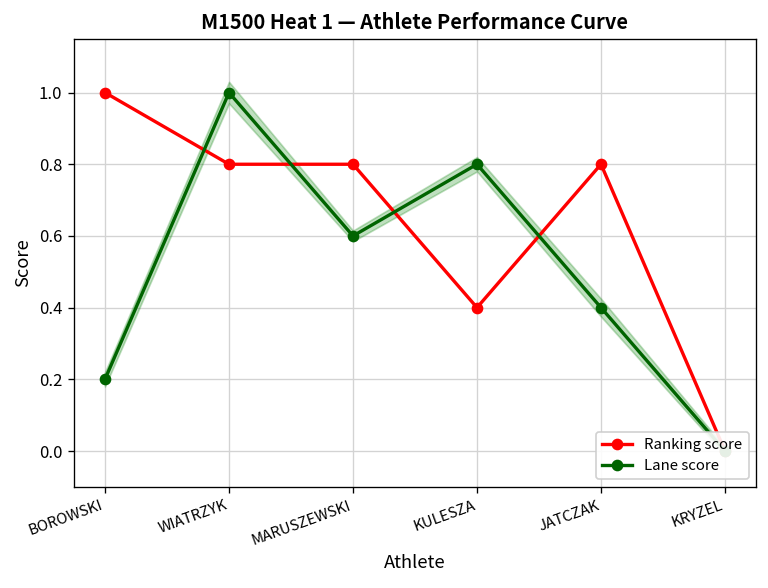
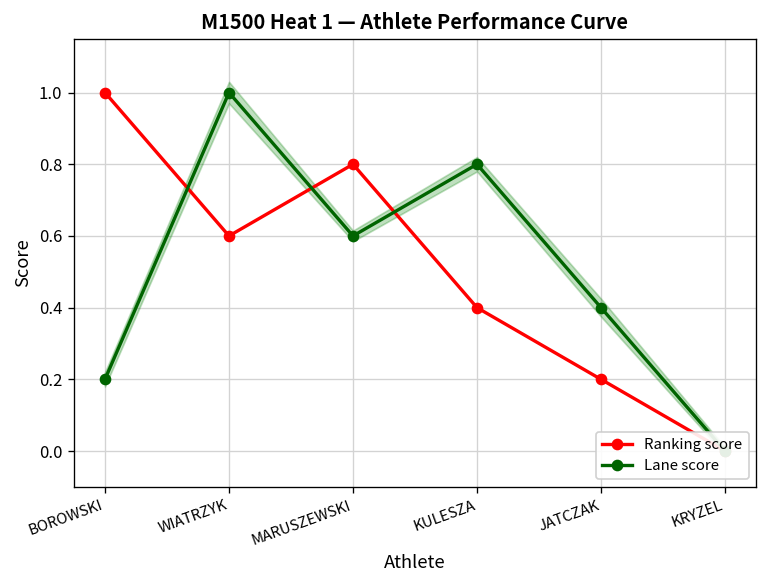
  {
    "Ranking score": {
      "BOROWSKI": 1.00,
-     "WIATRZYK": 0.80,
+     "WIATRZYK": 0.60,
      "MARUSZEWSKI": 0.80,
      "KULESZA": 0.40,
-     "JATCZAK": 0.80
+     "JATCZAK": 0.20
    }
  }
